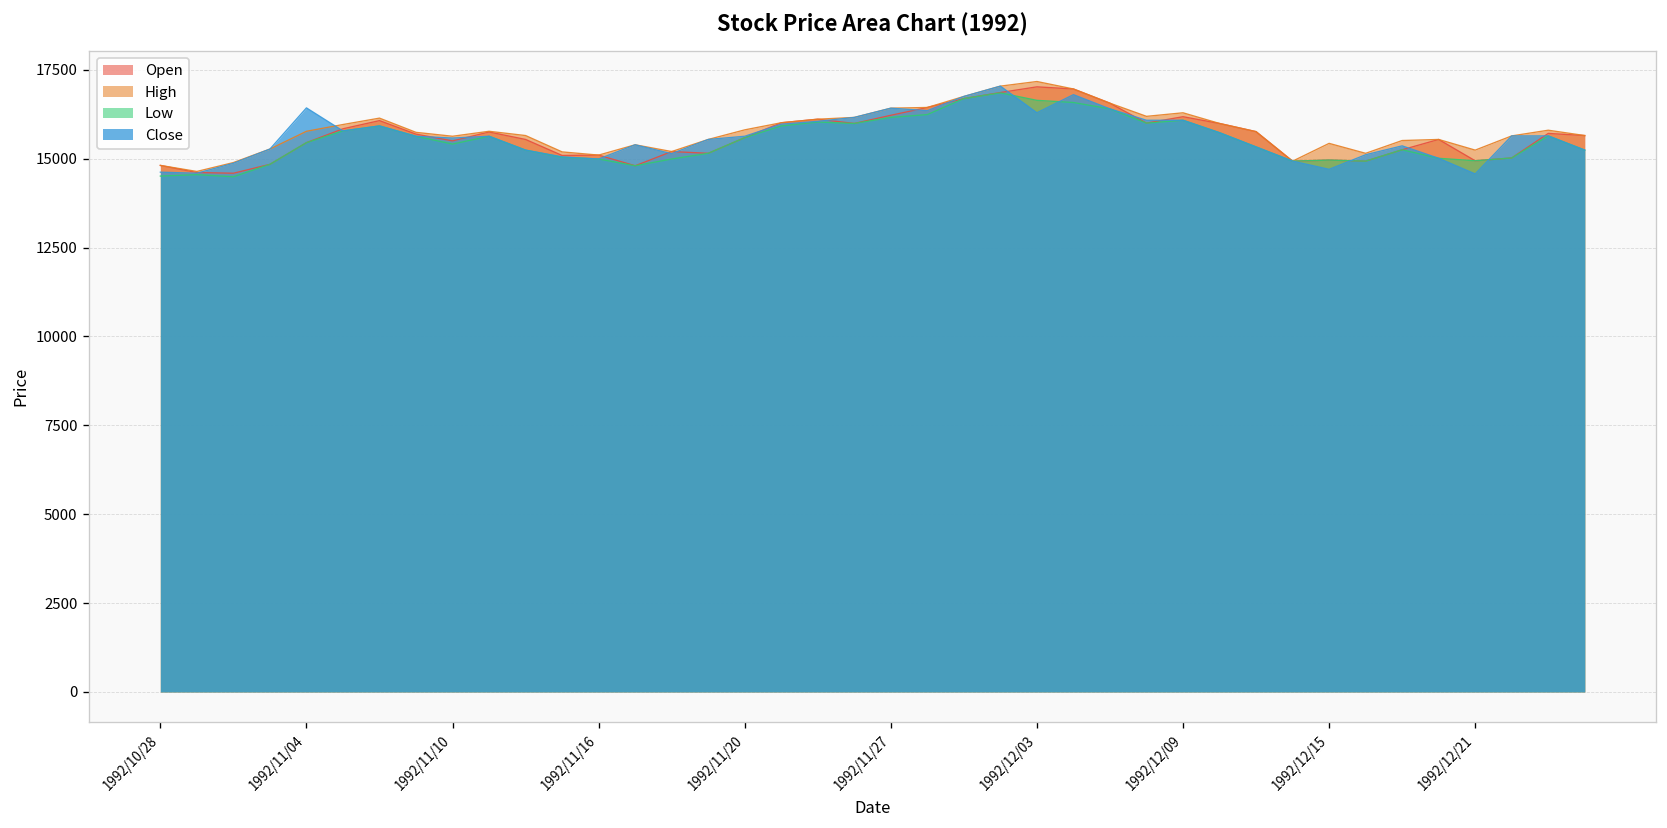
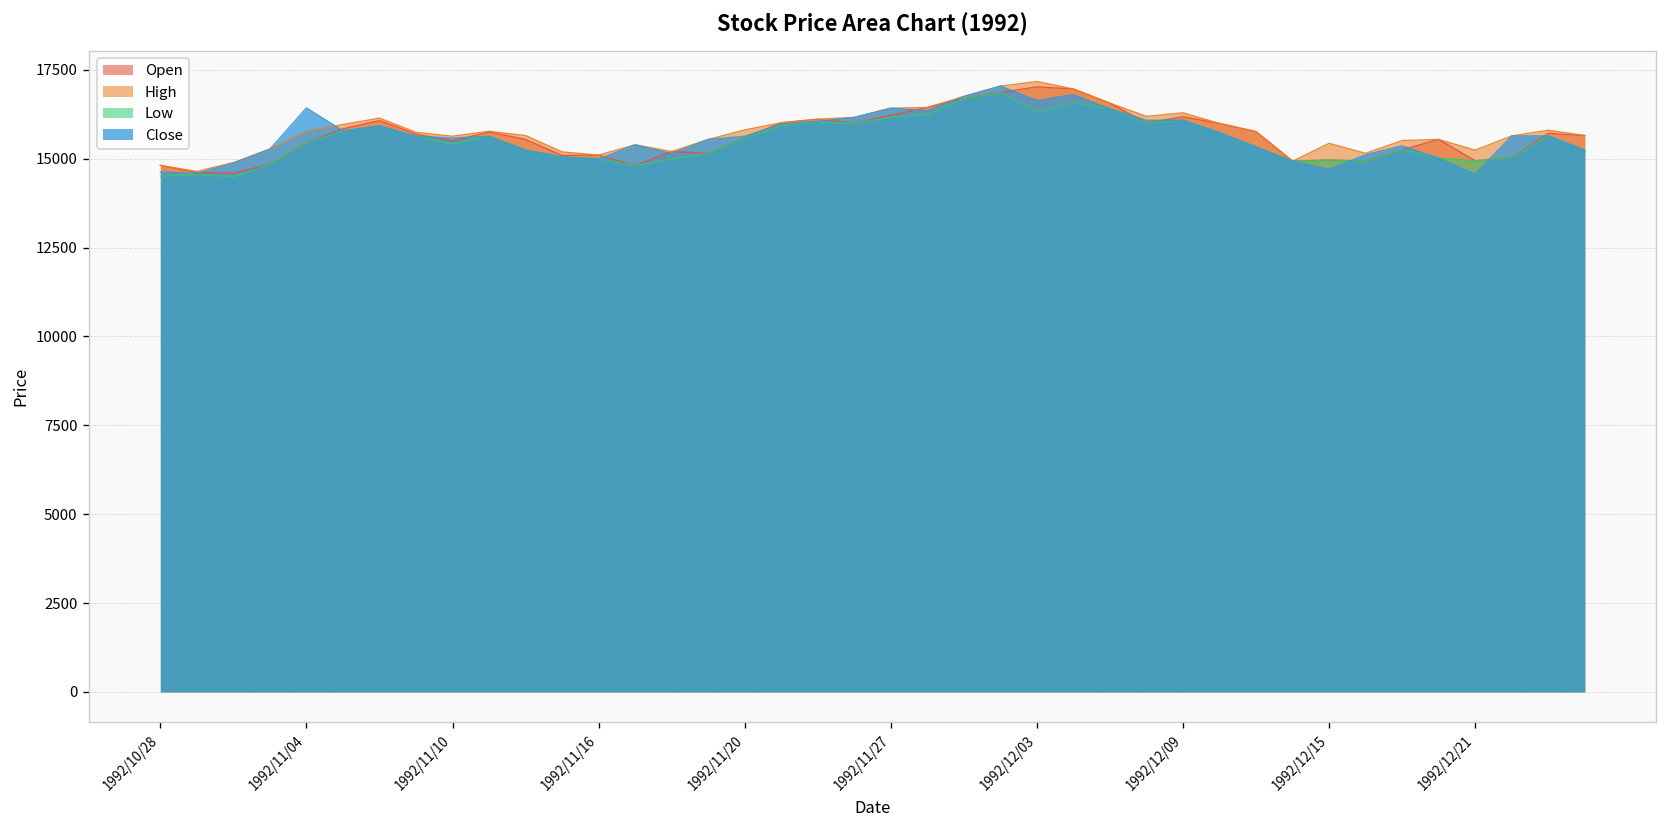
  {
    "Low": {
      "1992/10/28": 14500,
      "1992/11/10": 15400,
-     "1992/12/03": 16600
+     "1992/12/03": 16300
    },
    "Close": {
      "1992/10/28": 14600,
      "1992/11/04": 16400,
-     "1992/12/03": 16300,
+     "1992/12/03": 16600,
      "1992/12/15": 14700,
      "1992/12/21": 14600
    }
  }
